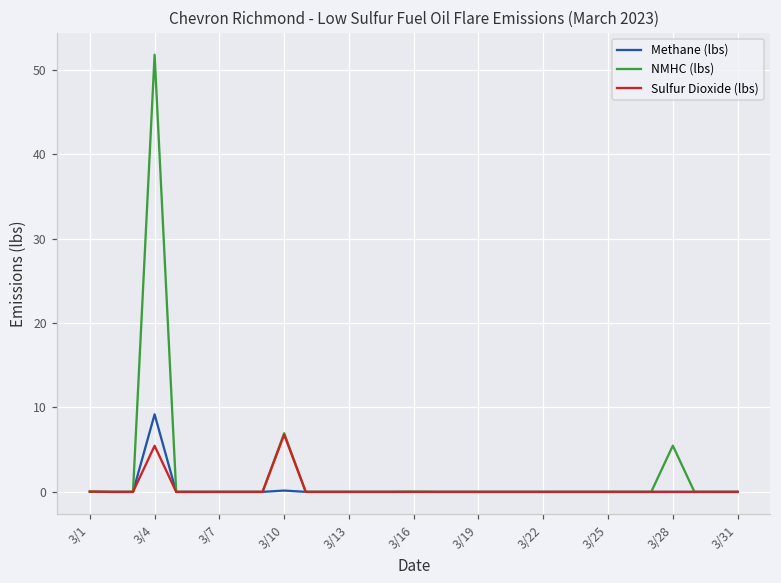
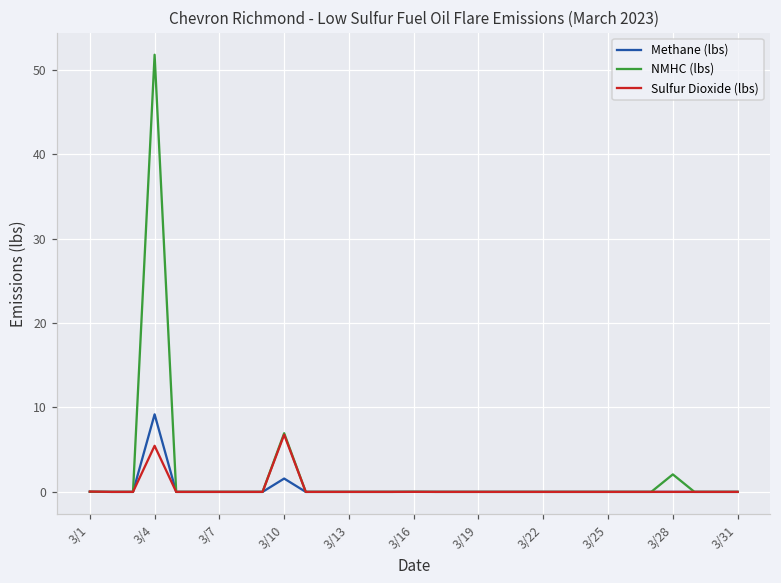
  {
    "Methane (lbs)": {
      "3/4": 9,
-     "3/10": 0
+     "3/10": 2
    },
    "NMHC (lbs)": {
      "3/4": 52,
-     "3/28": 5
+     "3/28": 2
    },
    "Sulfur Dioxide (lbs)": {
      "3/4": 5
    }
  }
